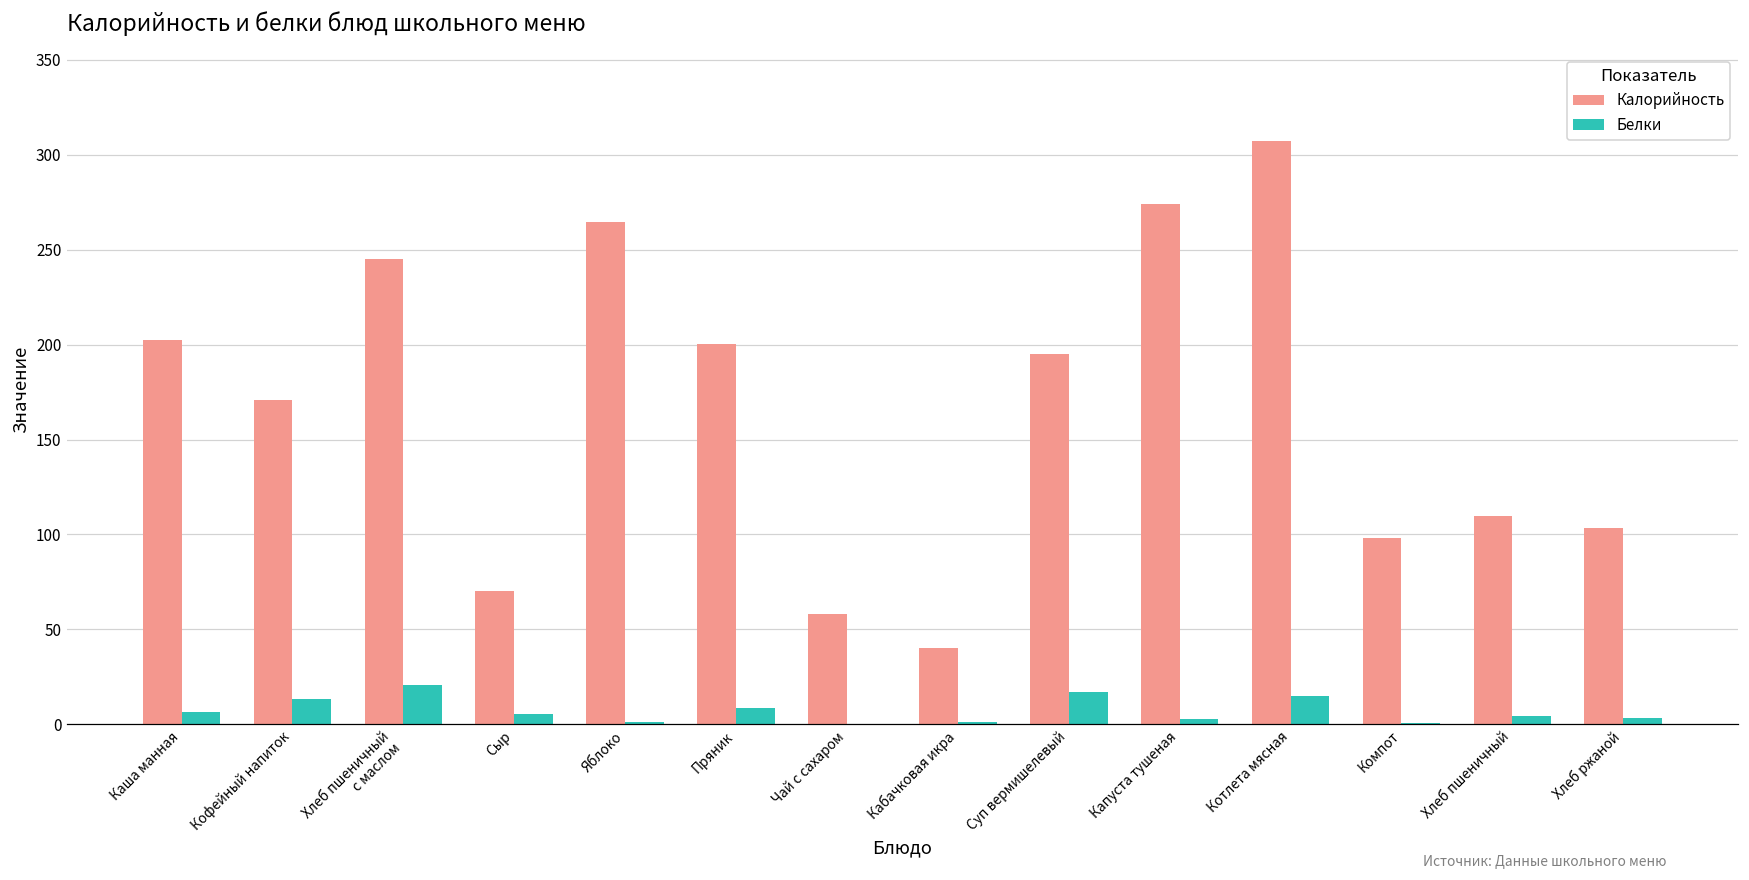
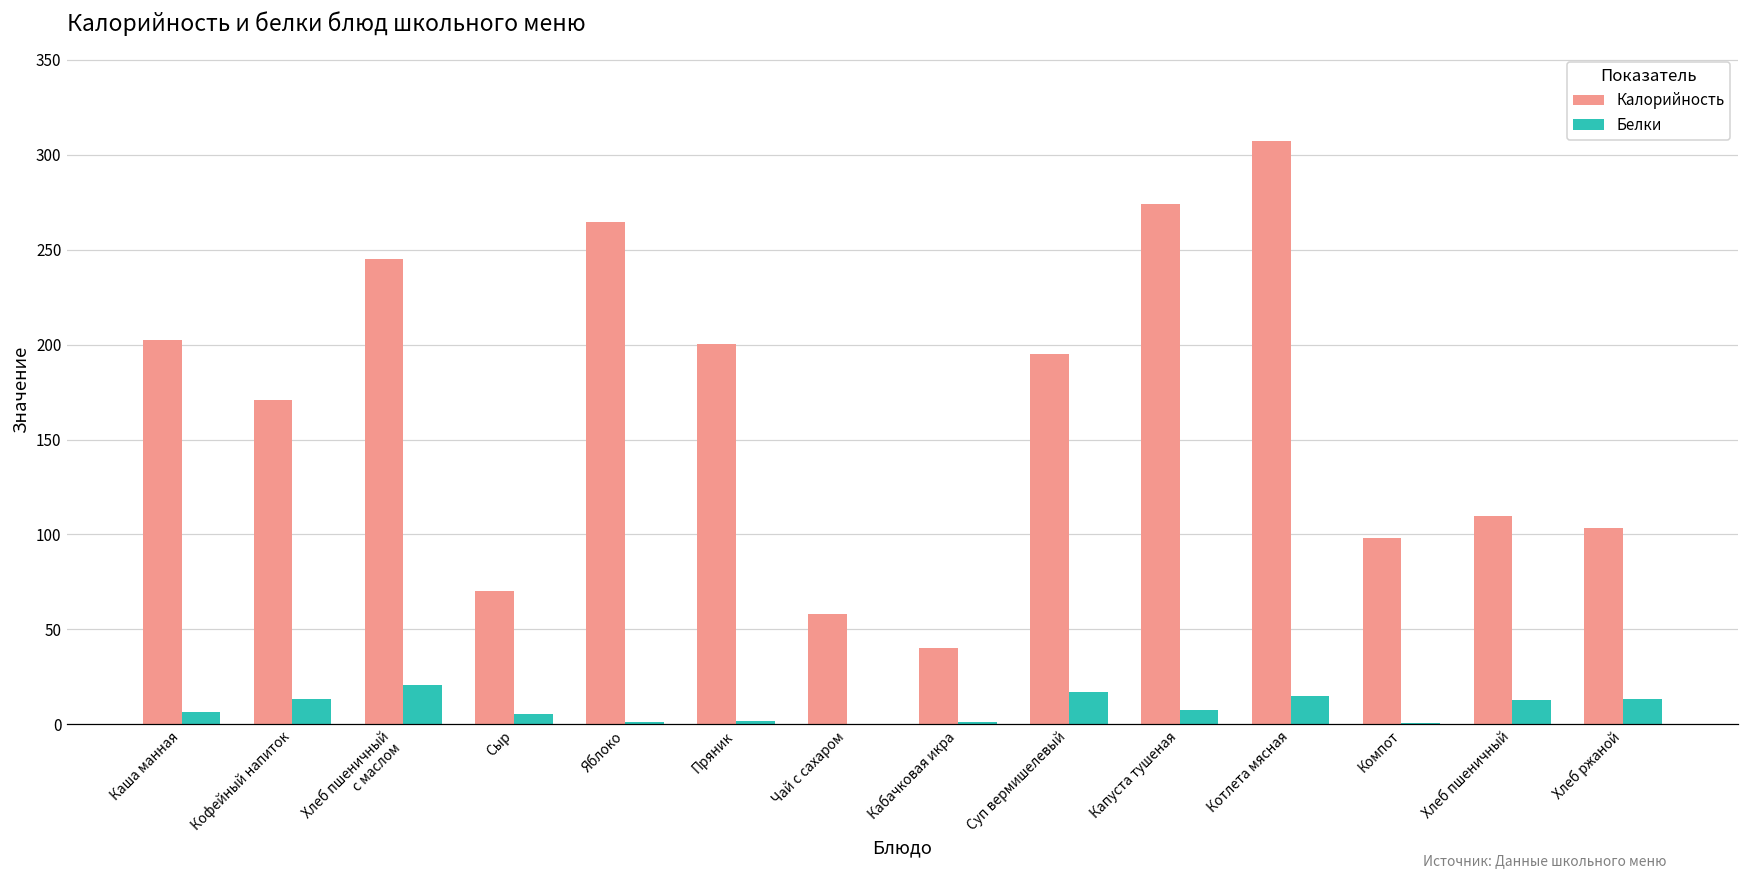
  {
    "Калорийность": {
      "Каша манная": 202,
      "Кофейный напиток": 171,
      "Хлеб пшеничный с маслом": 245,
      "Сыр": 70,
      "Яблоко": 265,
      "Пряник": 201,
      "Чай с сахаром": 58,
      "Кабачковая икра": 40,
      "Суп вермишелевый": 195,
      "Капуста тушеная": 274,
      "Котлета мясная": 307,
      "Компот": 98,
      "Хлеб пшеничный": 110,
      "Хлеб ржаной": 104
    },
    "Белки": {
      "Каша манная": 6,
      "Кофейный напиток": 14,
      "Хлеб пшеничный с маслом": 21,
      "Сыр": 5,
-     "Пряник": 9,
+     "Пряник": 2,
      "Суп вермишелевый": 17,
-     "Капуста тушеная": 3,
+     "Капуста тушеная": 8,
      "Котлета мясная": 15,
-     "Хлеб пшеничный": 4,
-     "Хлеб ржаной": 3
+     "Хлеб пшеничный": 13,
+     "Хлеб ржаной": 13
    }
  }
